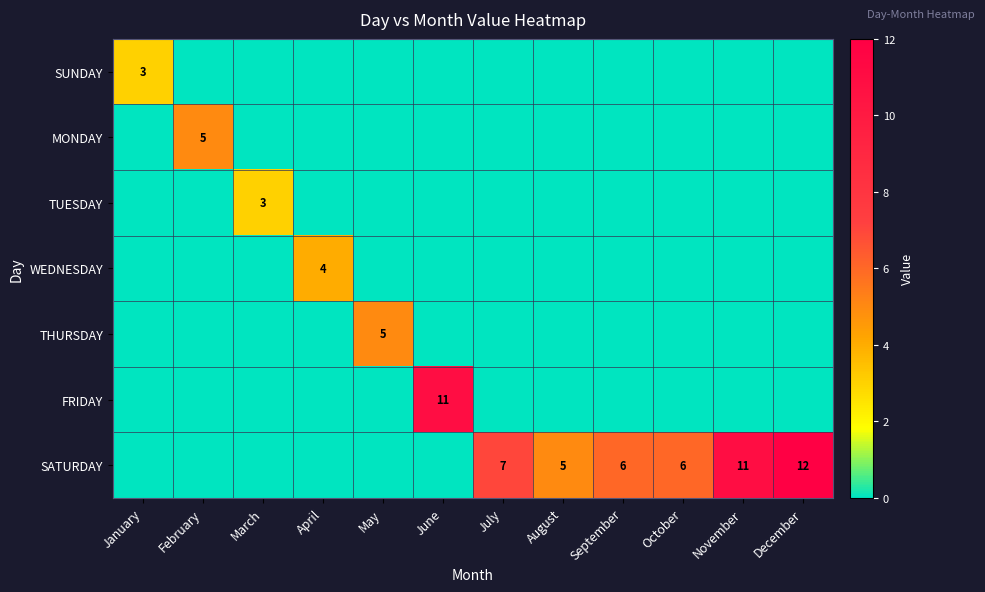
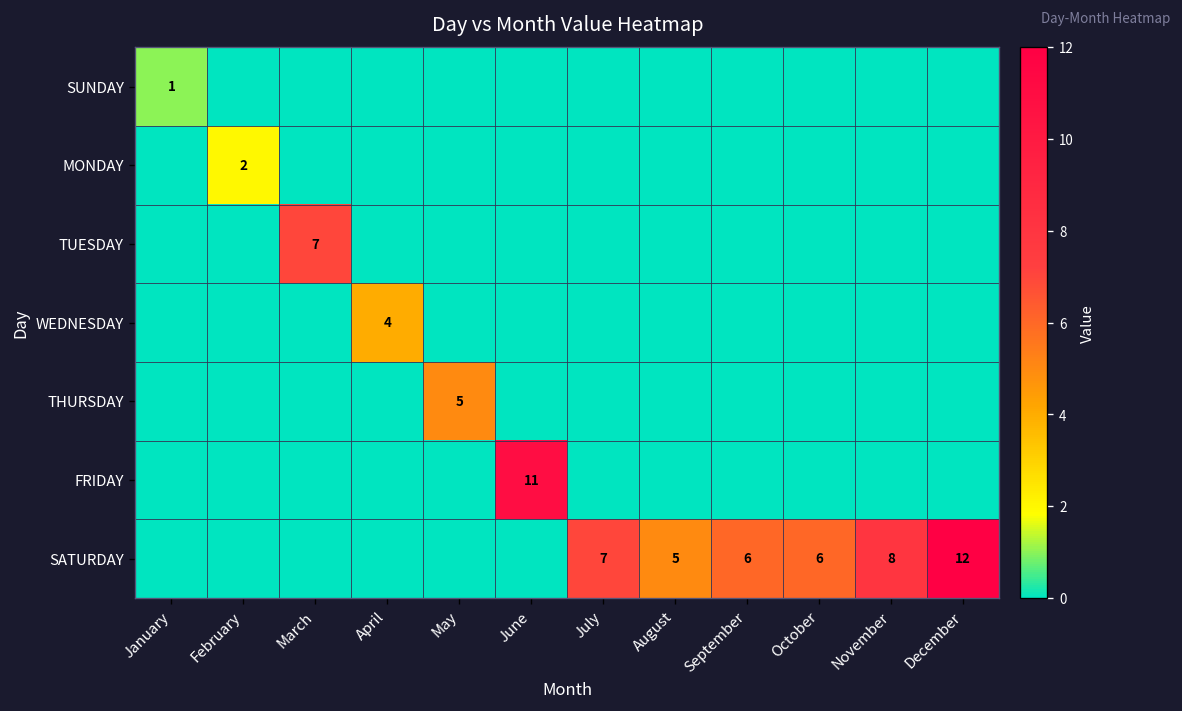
  {
    "SUNDAY": {
-     "January": 3
+     "January": 1
    },
    "MONDAY": {
-     "February": 5
+     "February": 2
    },
    "TUESDAY": {
-     "March": 3
+     "March": 7
    },
    "WEDNESDAY": {
      "April": 4
    },
    "THURSDAY": {
      "May": 5
    },
    "FRIDAY": {
      "June": 11
    },
    "SATURDAY": {
      "July": 7,
      "August": 5,
      "September": 6,
      "October": 6,
-     "November": 11,
+     "November": 8,
      "December": 12
    }
  }
